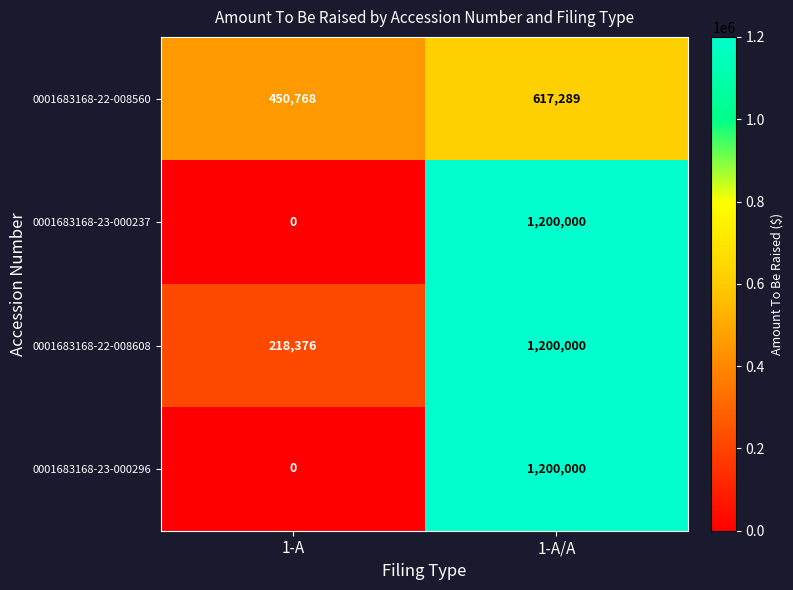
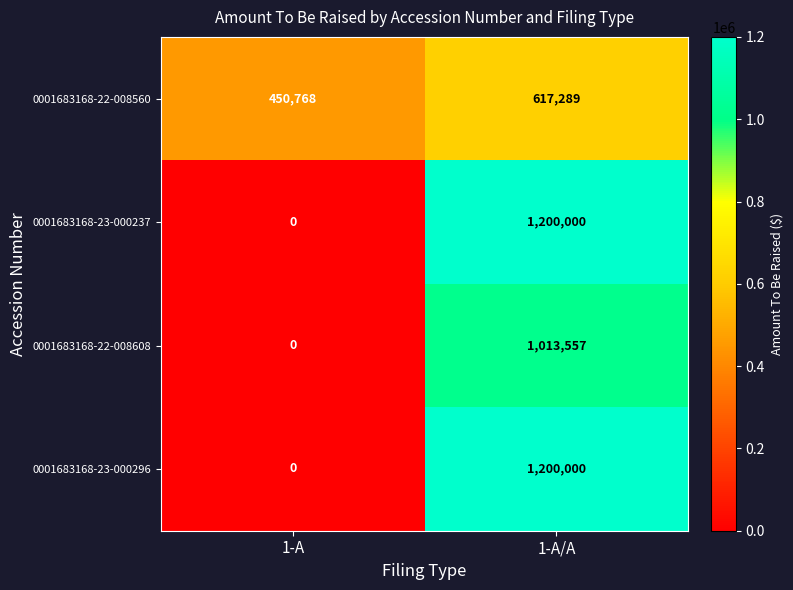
  {
    "0001683168-22-008560": {
      "1-A": "450,768",
      "1-A/A": "617,289"
    },
    "0001683168-23-000237": {
      "1-A": "0",
      "1-A/A": "1,200,000"
    },
    "0001683168-22-008608": {
-     "1-A": "218,376",
-     "1-A/A": "1,200,000"
+     "1-A": "0",
+     "1-A/A": "1,013,557"
    },
    "0001683168-23-000296": {
      "1-A": "0",
      "1-A/A": "1,200,000"
    }
  }
